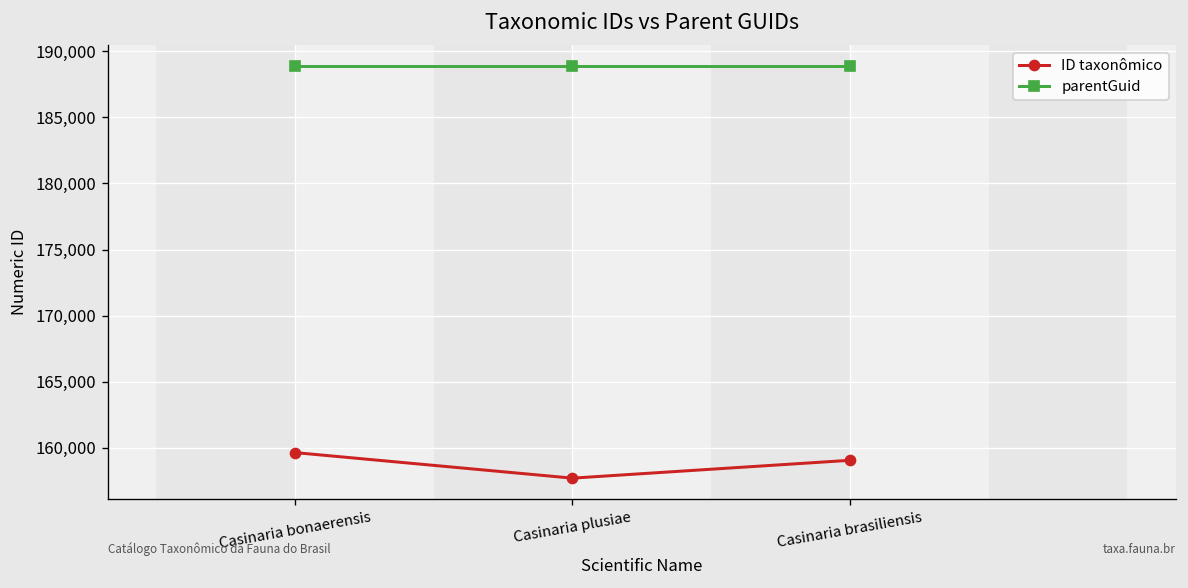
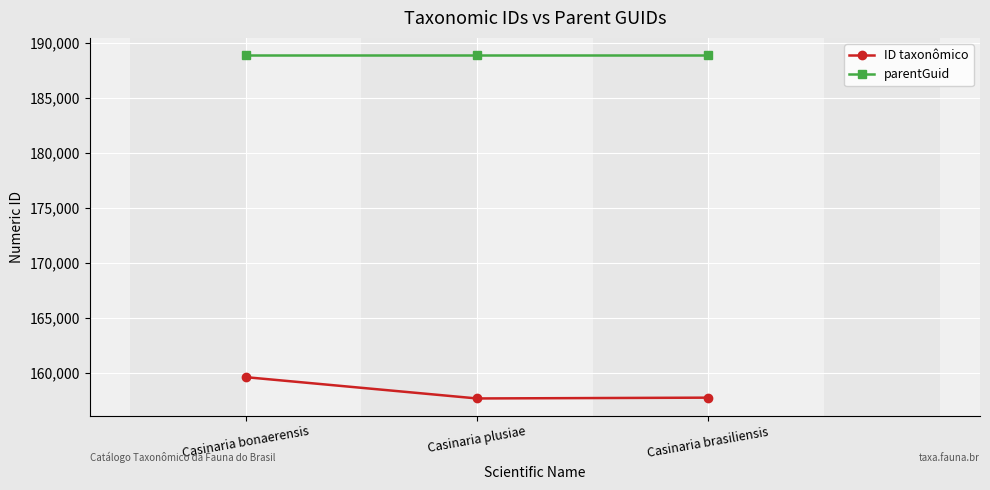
  {
    "ID taxonômico": {
      "Casinaria bonaerensis": "159,600",
      "Casinaria plusiae": "157,700",
-     "Casinaria brasiliensis": "159,100"
+     "Casinaria brasiliensis": "157,800"
    },
    "parentGuid": {
      "Casinaria bonaerensis": "188,900",
      "Casinaria plusiae": "188,900",
      "Casinaria brasiliensis": "188,900"
    }
  }
